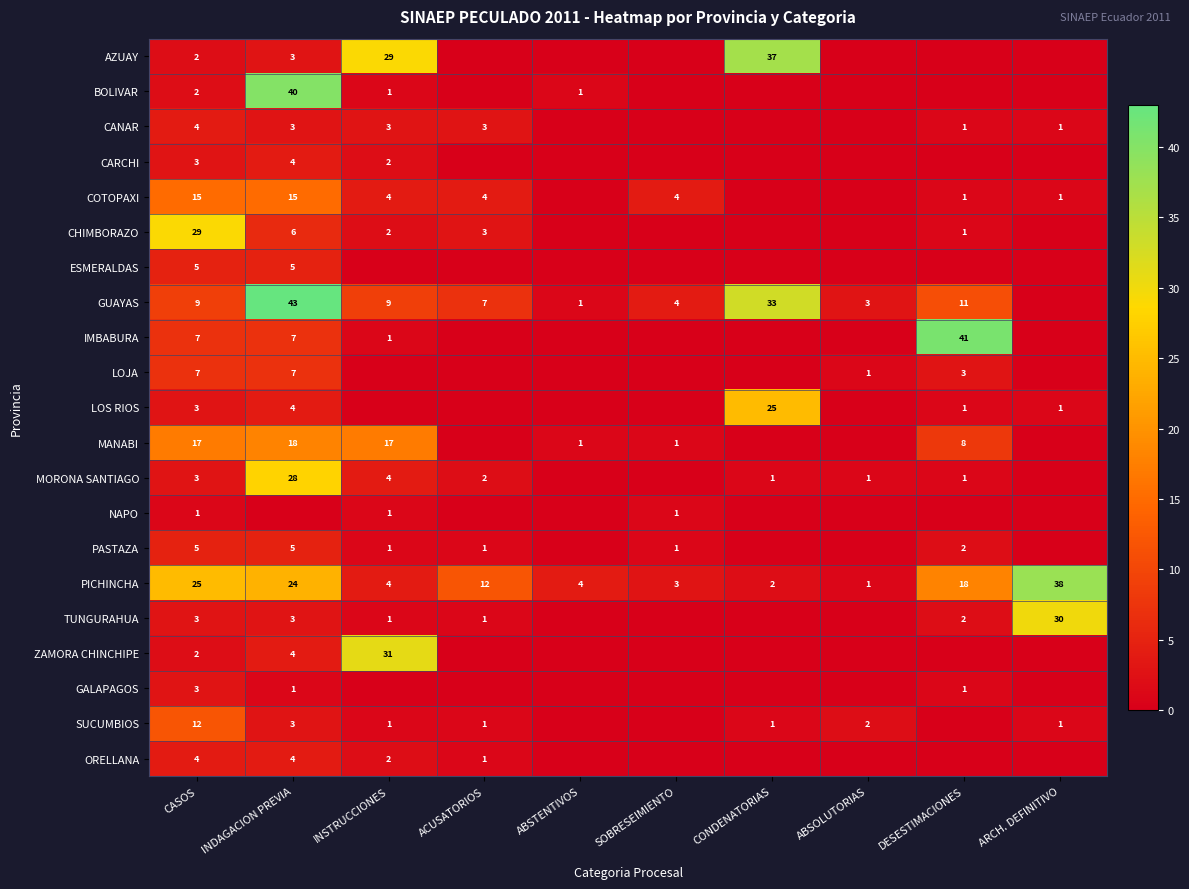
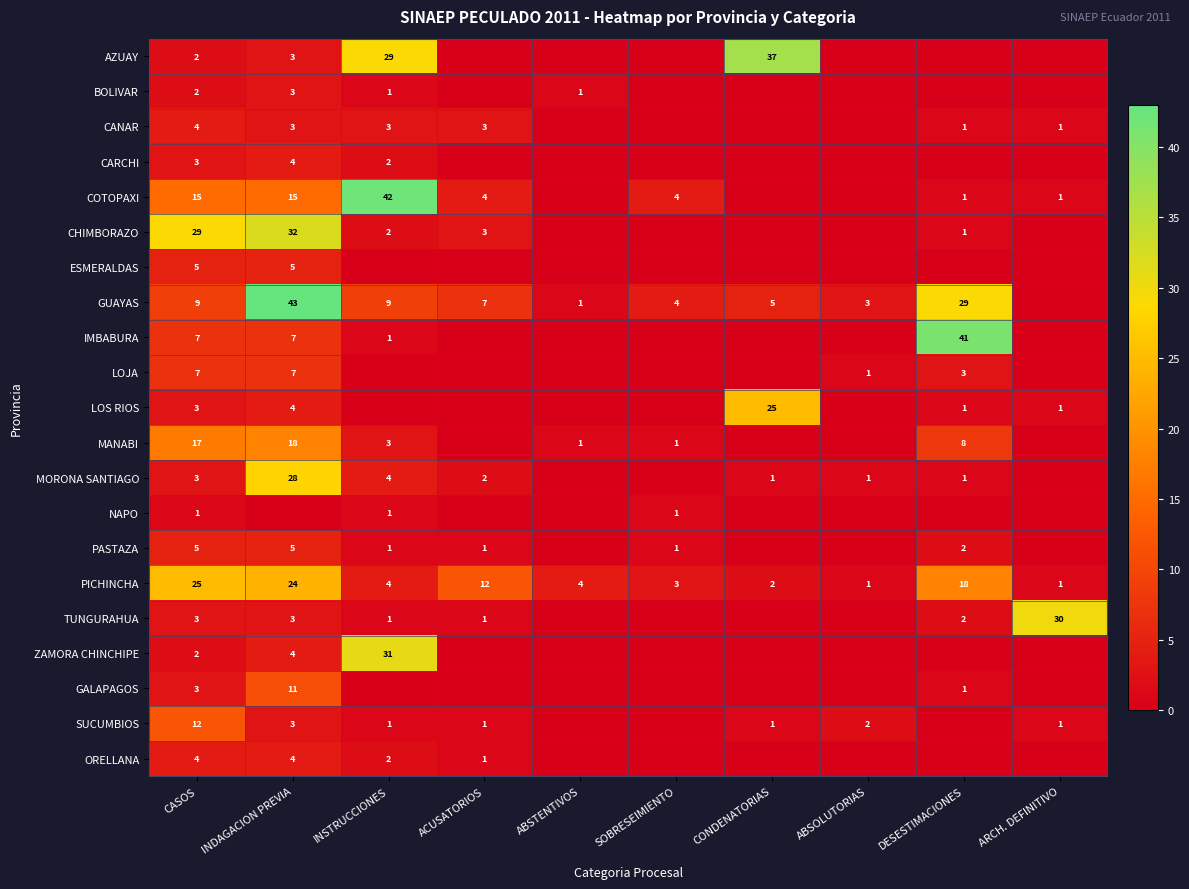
  {
    "AZUAY": {
      "CASOS": 2,
      "INDAGACION PREVIA": 3,
      "INSTRUCCIONES": 29,
      "CONDENATORIAS": 37
    },
    "BOLIVAR": {
      "CASOS": 2,
-     "INDAGACION PREVIA": 40,
+     "INDAGACION PREVIA": 3,
      "INSTRUCCIONES": 1,
      "ABSTENTIVOS": 1
    },
    "CANAR": {
      "CASOS": 4,
      "INDAGACION PREVIA": 3,
      "INSTRUCCIONES": 3,
      "ACUSATORIOS": 3,
      "DESESTIMACIONES": 1,
      "ARCH. DEFINITIVO": 1
    },
    "CARCHI": {
      "CASOS": 3,
      "INDAGACION PREVIA": 4,
      "INSTRUCCIONES": 2
    },
    "COTOPAXI": {
      "CASOS": 15,
      "INDAGACION PREVIA": 15,
-     "INSTRUCCIONES": 4,
+     "INSTRUCCIONES": 42,
      "ACUSATORIOS": 4,
      "SOBRESEIMIENTO": 4,
      "DESESTIMACIONES": 1,
      "ARCH. DEFINITIVO": 1
    },
    "CHIMBORAZO": {
      "CASOS": 29,
-     "INDAGACION PREVIA": 6,
+     "INDAGACION PREVIA": 32,
      "INSTRUCCIONES": 2,
      "ACUSATORIOS": 3,
      "DESESTIMACIONES": 1
    },
    "ESMERALDAS": {
      "CASOS": 5,
      "INDAGACION PREVIA": 5
    },
    "GUAYAS": {
      "CASOS": 9,
      "INDAGACION PREVIA": 43,
      "INSTRUCCIONES": 9,
      "ACUSATORIOS": 7,
      "ABSTENTIVOS": 1,
      "SOBRESEIMIENTO": 4,
-     "CONDENATORIAS": 33,
+     "CONDENATORIAS": 5,
      "ABSOLUTORIAS": 3,
-     "DESESTIMACIONES": 11
+     "DESESTIMACIONES": 29
    },
    "IMBABURA": {
      "CASOS": 7,
      "INDAGACION PREVIA": 7,
      "INSTRUCCIONES": 1,
      "DESESTIMACIONES": 41
    },
    "LOJA": {
      "CASOS": 7,
      "INDAGACION PREVIA": 7,
      "ABSOLUTORIAS": 1,
      "DESESTIMACIONES": 3
    },
    "LOS RIOS": {
      "CASOS": 3,
      "INDAGACION PREVIA": 4,
      "CONDENATORIAS": 25,
      "DESESTIMACIONES": 1,
      "ARCH. DEFINITIVO": 1
    },
    "MANABI": {
      "CASOS": 17,
      "INDAGACION PREVIA": 18,
-     "INSTRUCCIONES": 17,
+     "INSTRUCCIONES": 3,
      "ABSTENTIVOS": 1,
      "SOBRESEIMIENTO": 1,
      "DESESTIMACIONES": 8
    },
    "MORONA SANTIAGO": {
      "CASOS": 3,
      "INDAGACION PREVIA": 28,
      "INSTRUCCIONES": 4,
      "ACUSATORIOS": 2,
      "CONDENATORIAS": 1,
      "ABSOLUTORIAS": 1,
      "DESESTIMACIONES": 1
    },
    "NAPO": {
      "CASOS": 1,
      "INSTRUCCIONES": 1,
      "SOBRESEIMIENTO": 1
    },
    "PASTAZA": {
      "CASOS": 5,
      "INDAGACION PREVIA": 5,
      "INSTRUCCIONES": 1,
      "ACUSATORIOS": 1,
      "SOBRESEIMIENTO": 1,
      "DESESTIMACIONES": 2
    },
    "PICHINCHA": {
      "CASOS": 25,
      "INDAGACION PREVIA": 24,
      "INSTRUCCIONES": 4,
      "ACUSATORIOS": 12,
      "ABSTENTIVOS": 4,
      "SOBRESEIMIENTO": 3,
      "CONDENATORIAS": 2,
      "ABSOLUTORIAS": 1,
      "DESESTIMACIONES": 18,
-     "ARCH. DEFINITIVO": 38
+     "ARCH. DEFINITIVO": 1
    },
    "TUNGURAHUA": {
      "CASOS": 3,
      "INDAGACION PREVIA": 3,
      "INSTRUCCIONES": 1,
      "ACUSATORIOS": 1,
      "DESESTIMACIONES": 2,
      "ARCH. DEFINITIVO": 30
    },
    "ZAMORA CHINCHIPE": {
      "CASOS": 2,
      "INDAGACION PREVIA": 4,
      "INSTRUCCIONES": 31
    },
    "GALAPAGOS": {
      "CASOS": 3,
-     "INDAGACION PREVIA": 1,
+     "INDAGACION PREVIA": 11,
      "DESESTIMACIONES": 1
    },
    "SUCUMBIOS": {
      "CASOS": 12,
      "INDAGACION PREVIA": 3,
      "INSTRUCCIONES": 1,
      "ACUSATORIOS": 1,
      "CONDENATORIAS": 1,
      "ABSOLUTORIAS": 2,
      "ARCH. DEFINITIVO": 1
    },
    "ORELLANA": {
      "CASOS": 4,
      "INDAGACION PREVIA": 4,
      "INSTRUCCIONES": 2,
      "ACUSATORIOS": 1
    }
  }
